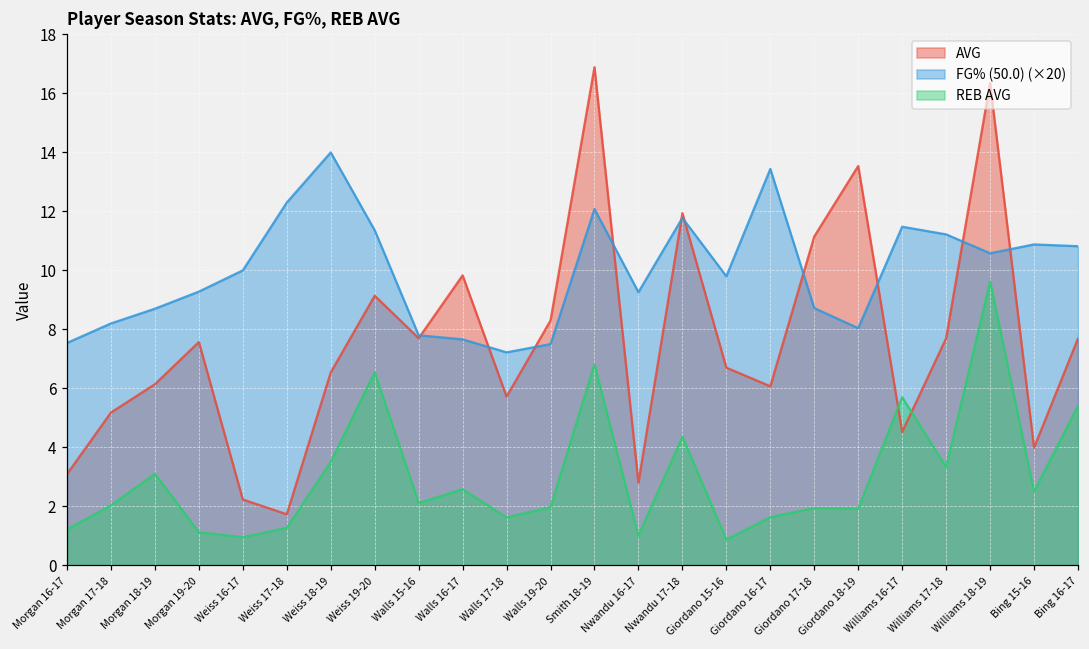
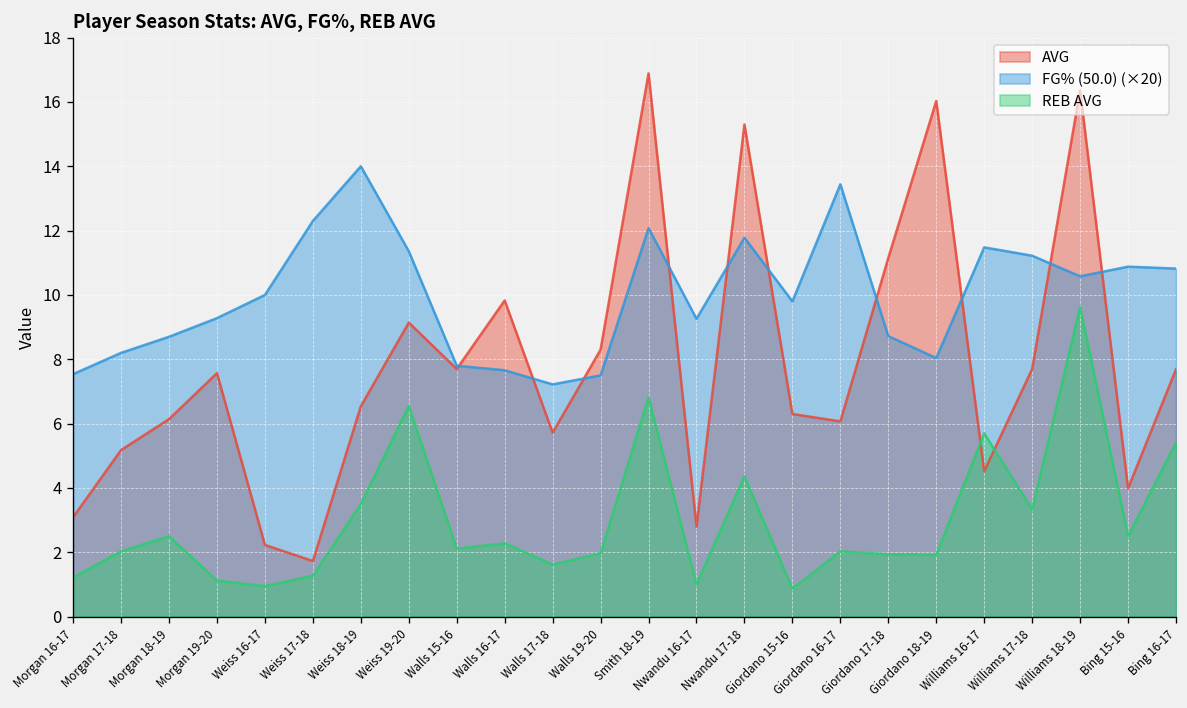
  {
    "AVG": {
      "Morgan 16-17": 3.1,
      "Morgan 17-18": 5.2,
      "Morgan 18-19": 6.1,
      "Morgan 19-20": 7.6,
      "Weiss 16-17": 2.2,
      "Weiss 17-18": 1.7,
      "Weiss 18-19": 6.5,
      "Weiss 19-20": 9.1,
      "Walls 15-16": 7.7,
      "Walls 16-17": 9.8,
      "Walls 17-18": 5.7,
      "Walls 19-20": 8.3,
      "Smith 18-19": 16.9,
      "Nwandu 16-17": 2.8,
-     "Nwandu 17-18": 11.9,
-     "Giordano 15-16": 6.7,
+     "Nwandu 17-18": 15.3,
+     "Giordano 15-16": 6.3,
      "Giordano 16-17": 6.1,
      "Giordano 17-18": 11.2,
-     "Giordano 18-19": 13.5,
+     "Giordano 18-19": 16.0,
      "Williams 16-17": 4.5,
      "Williams 17-18": 7.7,
      "Bing 15-16": 4.0,
      "Bing 16-17": 7.7
    },
    "FG% (50.0) (×20)": {
      "Morgan 16-17": 7.5,
      "Morgan 17-18": 8.2,
      "Morgan 18-19": 8.7,
      "Morgan 19-20": 9.3,
      "Weiss 16-17": 10.0,
      "Weiss 17-18": 12.3,
      "Weiss 18-19": 14.0,
      "Weiss 19-20": 11.4,
      "Walls 15-16": 7.8,
      "Walls 16-17": 7.7,
      "Walls 17-18": 7.2,
      "Walls 19-20": 7.5,
      "Smith 18-19": 12.1,
      "Nwandu 16-17": 9.3,
      "Nwandu 17-18": 11.8,
      "Giordano 15-16": 9.8,
      "Giordano 16-17": 13.4,
      "Giordano 17-18": 8.7,
      "Giordano 18-19": 8.0,
      "Williams 16-17": 11.5,
      "Williams 17-18": 11.2,
      "Williams 18-19": 10.6,
      "Bing 15-16": 10.9,
      "Bing 16-17": 10.8
    },
    "REB AVG": {
      "Morgan 16-17": 1.2,
      "Morgan 17-18": 2.0,
-     "Morgan 18-19": 3.1,
+     "Morgan 18-19": 2.5,
      "Morgan 19-20": 1.1,
      "Weiss 16-17": 1.0,
      "Weiss 17-18": 1.3,
      "Weiss 18-19": 3.5,
      "Weiss 19-20": 6.6,
      "Walls 15-16": 2.1,
-     "Walls 16-17": 2.6,
+     "Walls 16-17": 2.3,
      "Walls 17-18": 1.6,
      "Walls 19-20": 2.0,
      "Smith 18-19": 6.8,
      "Nwandu 16-17": 1.0,
      "Nwandu 17-18": 4.4,
      "Giordano 15-16": 0.9,
-     "Giordano 16-17": 1.6,
+     "Giordano 16-17": 2.0,
      "Giordano 17-18": 1.9,
      "Giordano 18-19": 1.9,
      "Williams 16-17": 5.7,
      "Williams 17-18": 3.3,
      "Williams 18-19": 9.6,
      "Bing 15-16": 2.5,
      "Bing 16-17": 5.4
    }
  }
